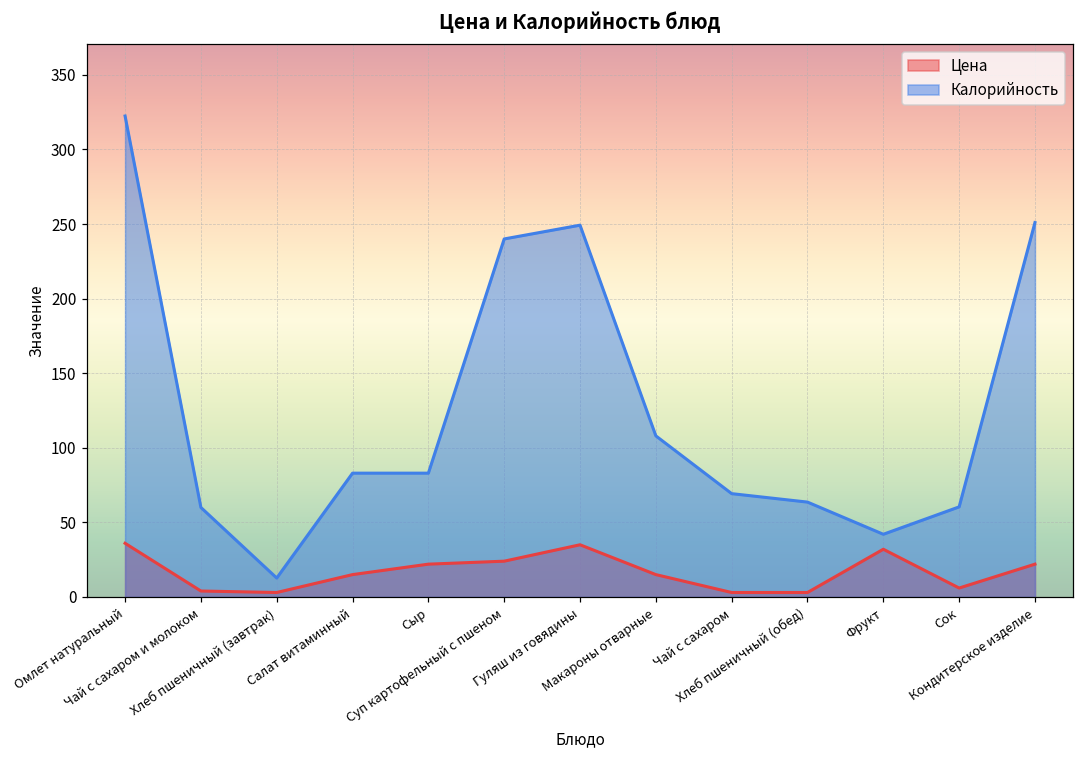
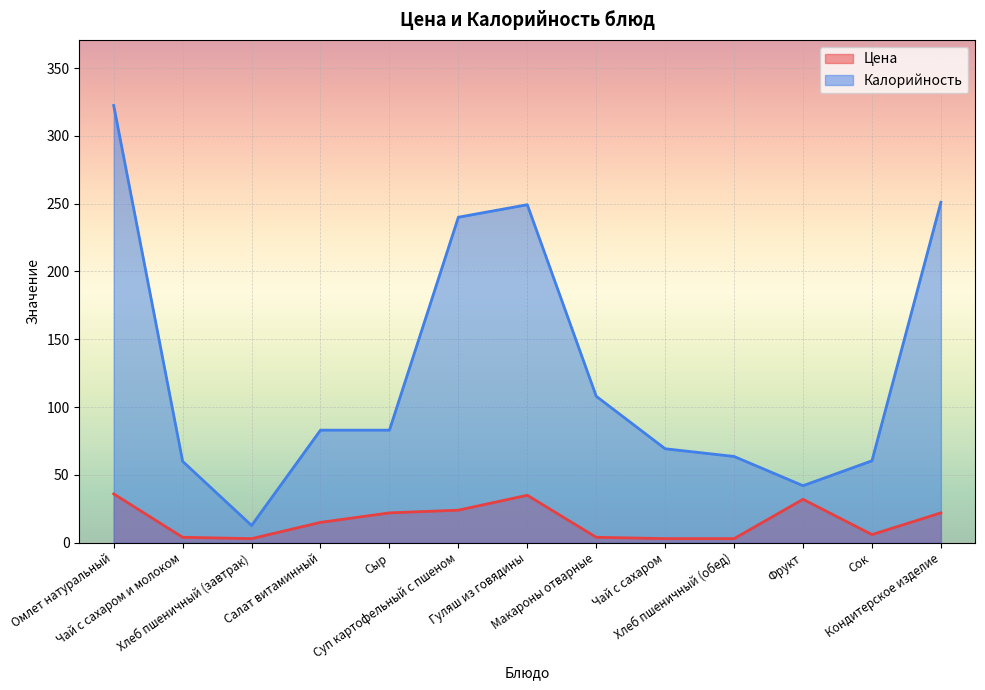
  {
    "Цена": {
      "Омлет натуральный": 36,
      "Чай с сахаром и молоком": 4,
      "Хлеб пшеничный (завтрак)": 3,
      "Салат витаминный": 15,
      "Сыр": 22,
      "Суп картофельный с пшеном": 24,
      "Гуляш из говядины": 35,
-     "Макароны отварные": 15,
+     "Макароны отварные": 4,
      "Чай с сахаром": 3,
      "Хлеб пшеничный (обед)": 3,
      "Фрукт": 32,
      "Сок": 6,
      "Кондитерское изделие": 22
    },
    "Калорийность": {
      "Омлет натуральный": 322,
      "Чай с сахаром и молоком": 60,
      "Хлеб пшеничный (завтрак)": 13,
      "Салат витаминный": 83,
      "Сыр": 83,
      "Суп картофельный с пшеном": 240,
      "Гуляш из говядины": 249,
      "Макароны отварные": 108,
      "Чай с сахаром": 69,
      "Хлеб пшеничный (обед)": 64,
      "Фрукт": 42,
      "Сок": 60,
      "Кондитерское изделие": 251
    }
  }
